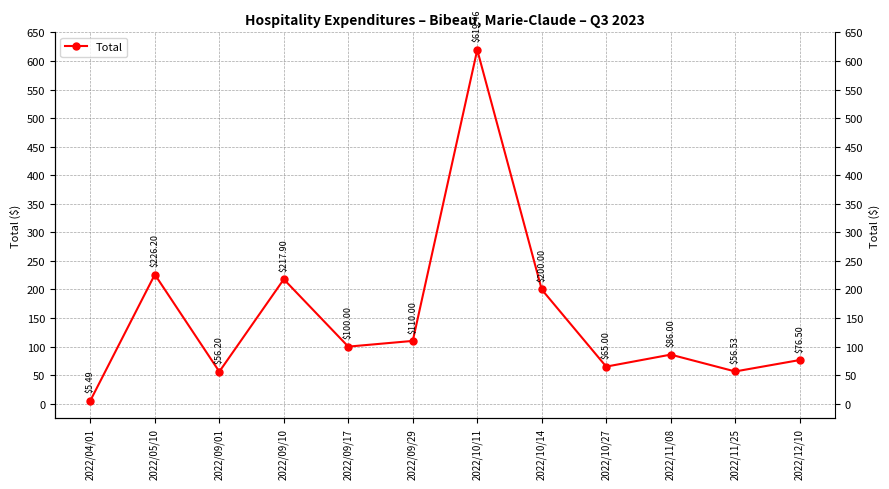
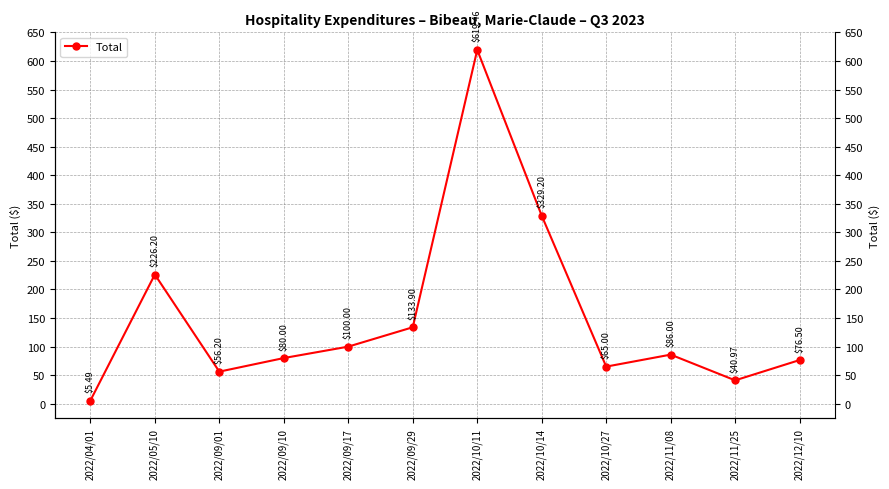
  {
    "2022/04/01": "$5.49",
    "2022/05/10": "$226.20",
    "2022/09/01": "$56.20",
-   "2022/09/10": "$217.90",
+   "2022/09/10": "$80.00",
    "2022/09/17": "$100.00",
-   "2022/09/29": "$110.00",
+   "2022/09/29": "$133.90",
    "2022/10/11": "$619.46",
-   "2022/10/14": "$200.00",
+   "2022/10/14": "$329.20",
    "2022/10/27": "$65.00",
    "2022/11/08": "$86.00",
-   "2022/11/25": "$56.53",
+   "2022/11/25": "$40.97",
    "2022/12/10": "$76.50"
  }
